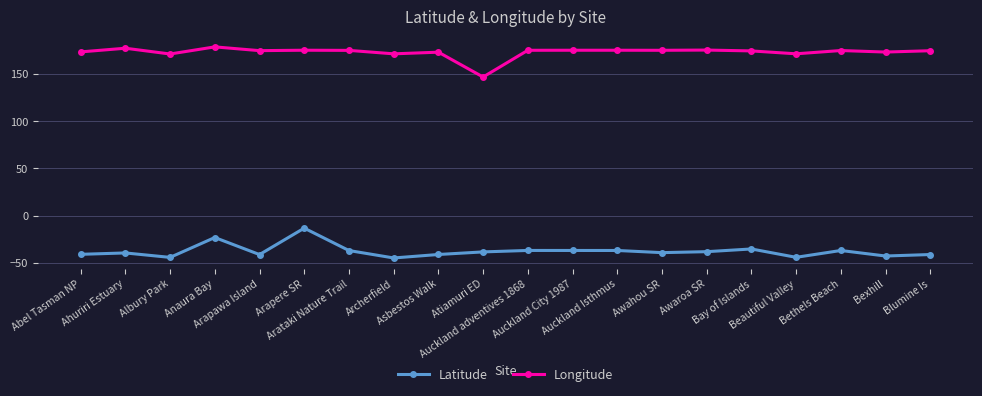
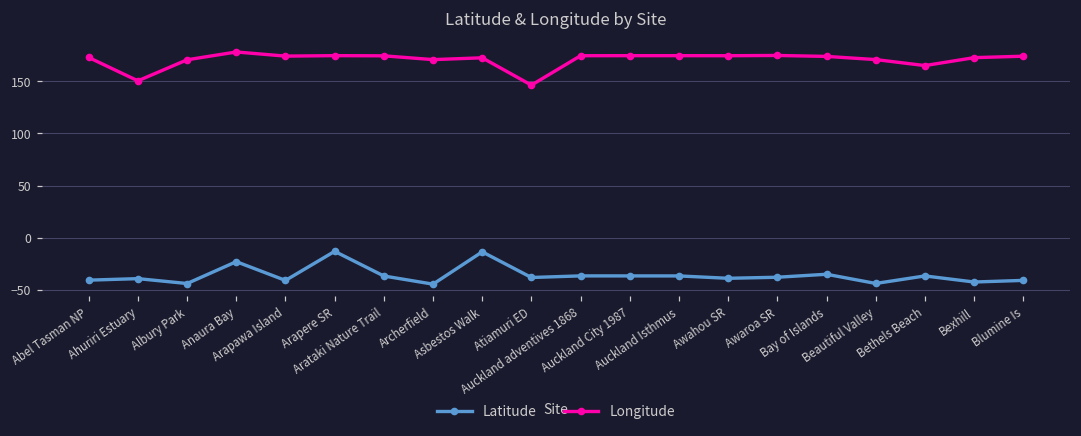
  {
    "Latitude": {
      "Abel Tasman NP": -40,
      "Ahuriri Estuary": -40,
      "Albury Park": -40,
      "Anaura Bay": -20,
      "Arapawa Island": -40,
      "Arapere SR": -10,
      "Arataki Nature Trail": -40,
      "Archerfield": -40,
-     "Asbestos Walk": -40,
+     "Asbestos Walk": -10,
      "Atiamuri ED": -40,
      "Auckland adventives 1868": -40,
      "Auckland City 1987": -40,
      "Auckland Isthmus": -40,
      "Awahou SR": -40,
      "Awaroa SR": -40,
      "Bay of Islands": -40,
      "Beautiful Valley": -40,
      "Bethels Beach": -40,
      "Bexhill": -40,
      "Blumine Is": -40
    },
    "Longitude": {
      "Abel Tasman NP": 170,
-     "Ahuriri Estuary": 180,
+     "Ahuriri Estuary": 150,
      "Albury Park": 170,
      "Anaura Bay": 180,
      "Arapawa Island": 170,
      "Arapere SR": 170,
      "Arataki Nature Trail": 170,
      "Archerfield": 170,
      "Asbestos Walk": 170,
      "Atiamuri ED": 150,
      "Auckland adventives 1868": 170,
      "Auckland City 1987": 170,
      "Auckland Isthmus": 170,
      "Awahou SR": 170,
      "Awaroa SR": 170,
      "Bay of Islands": 170,
      "Beautiful Valley": 170,
-     "Bethels Beach": 174,
+     "Bethels Beach": 165,
      "Bexhill": 170,
      "Blumine Is": 170
    }
  }
